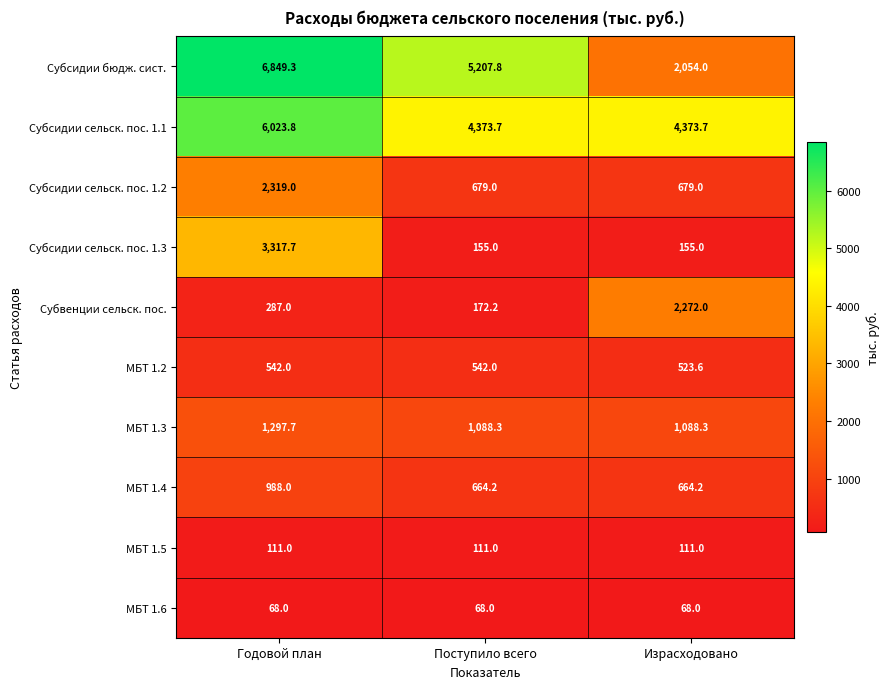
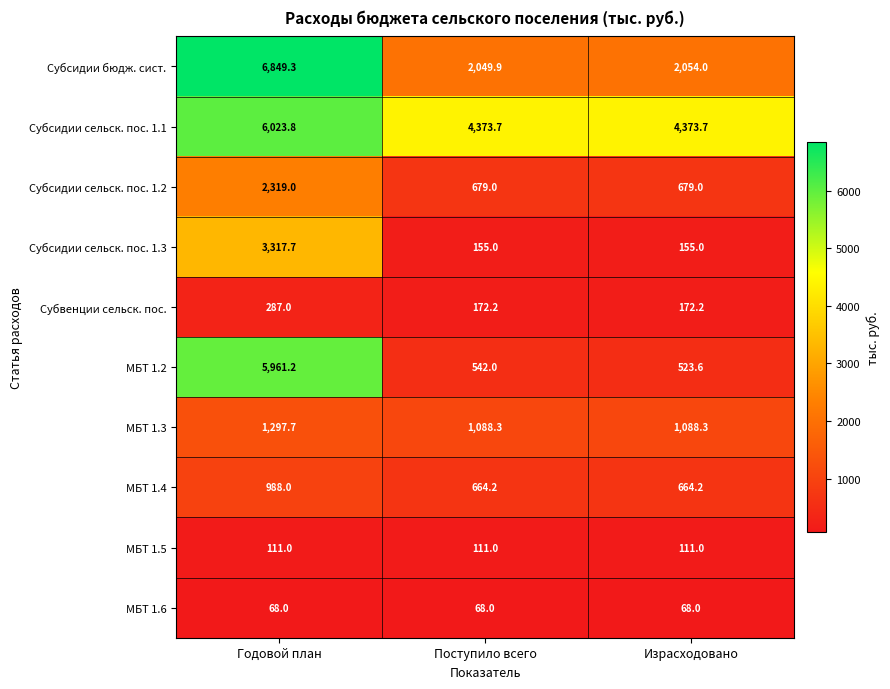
  {
    "Субсидии бюдж. сист.": {
      "Годовой план": "6,849.3",
-     "Поступило всего": "5,207.8",
+     "Поступило всего": "2,049.9",
      "Израсходовано": "2,054.0"
    },
    "Субсидии сельск. пос. 1.1": {
      "Годовой план": "6,023.8",
      "Поступило всего": "4,373.7",
      "Израсходовано": "4,373.7"
    },
    "Субсидии сельск. пос. 1.2": {
      "Годовой план": "2,319.0",
      "Поступило всего": "679.0",
      "Израсходовано": "679.0"
    },
    "Субсидии сельск. пос. 1.3": {
      "Годовой план": "3,317.7",
      "Поступило всего": "155.0",
      "Израсходовано": "155.0"
    },
    "Субвенции сельск. пос.": {
      "Годовой план": "287.0",
      "Поступило всего": "172.2",
-     "Израсходовано": "2,272.0"
+     "Израсходовано": "172.2"
    },
    "МБТ 1.2": {
-     "Годовой план": "542.0",
+     "Годовой план": "5,961.2",
      "Поступило всего": "542.0",
      "Израсходовано": "523.6"
    },
    "МБТ 1.3": {
      "Годовой план": "1,297.7",
      "Поступило всего": "1,088.3",
      "Израсходовано": "1,088.3"
    },
    "МБТ 1.4": {
      "Годовой план": "988.0",
      "Поступило всего": "664.2",
      "Израсходовано": "664.2"
    },
    "МБТ 1.5": {
      "Годовой план": "111.0",
      "Поступило всего": "111.0",
      "Израсходовано": "111.0"
    },
    "МБТ 1.6": {
      "Годовой план": "68.0",
      "Поступило всего": "68.0",
      "Израсходовано": "68.0"
    }
  }
